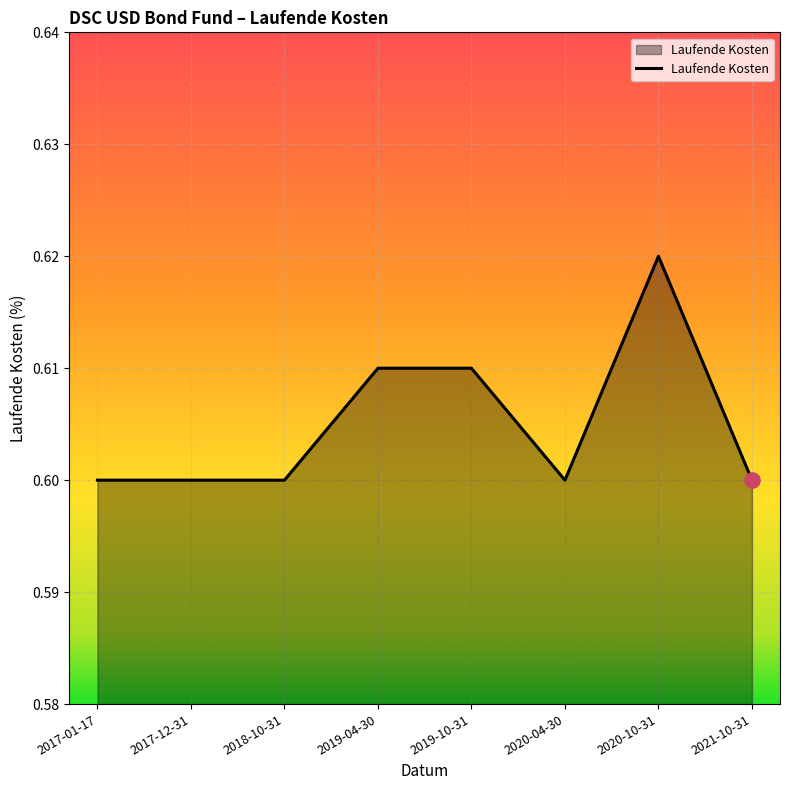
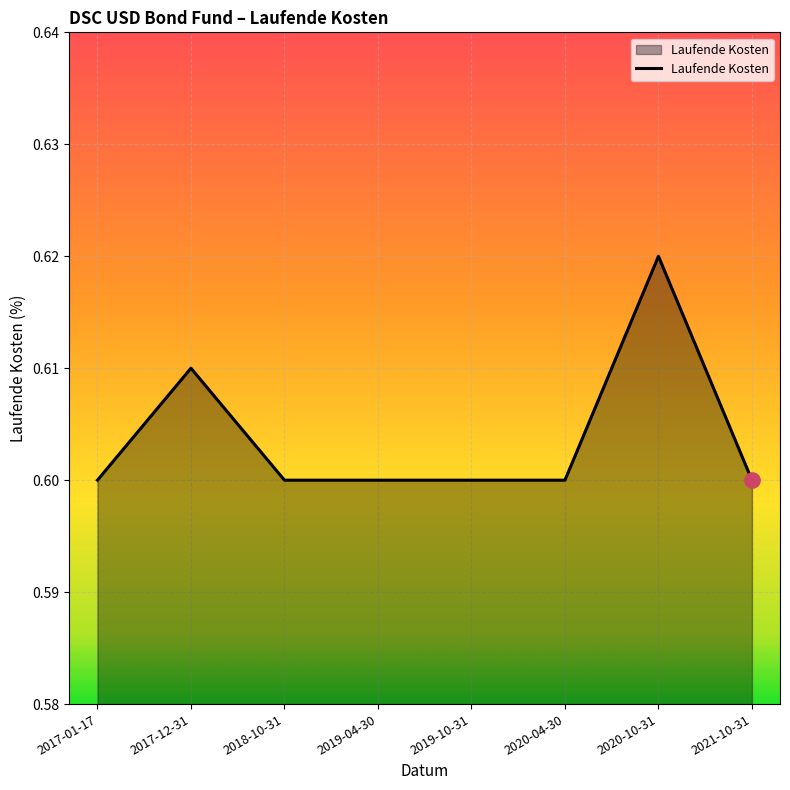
  {
    "Laufende Kosten": {
      "2017-01-17": 0.60,
-     "2017-12-31": 0.60,
+     "2017-12-31": 0.61,
      "2018-10-31": 0.60,
-     "2019-04-30": 0.61,
-     "2019-10-31": 0.61,
+     "2019-04-30": 0.60,
+     "2019-10-31": 0.60,
      "2020-04-30": 0.60,
      "2020-10-31": 0.62
    }
  }
